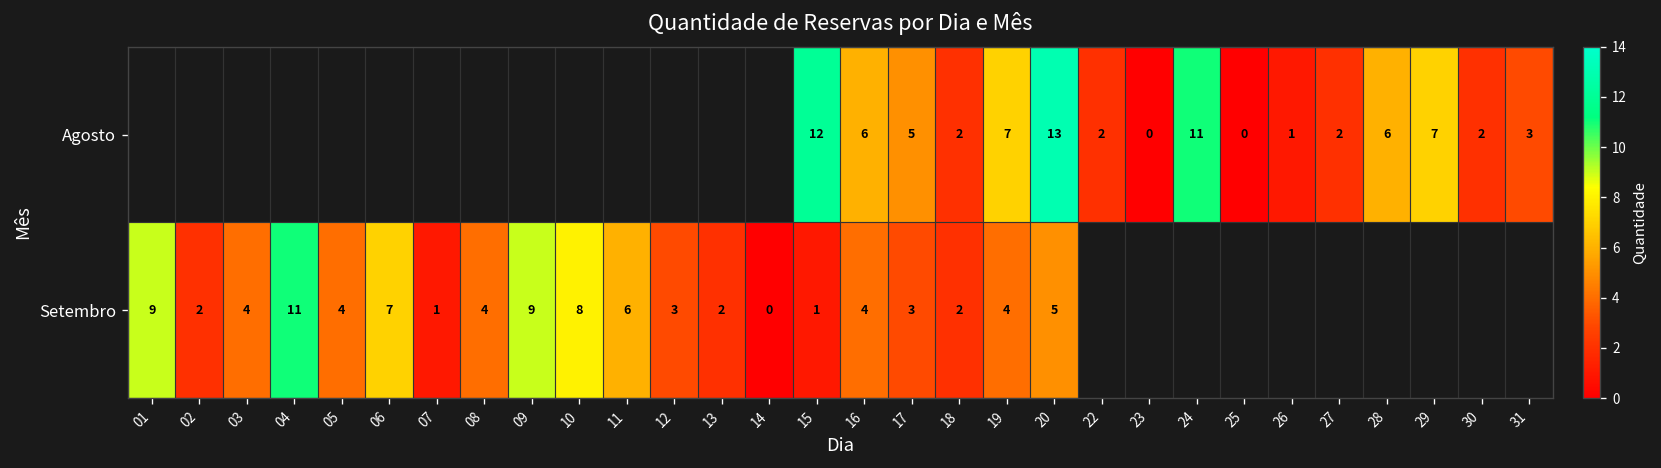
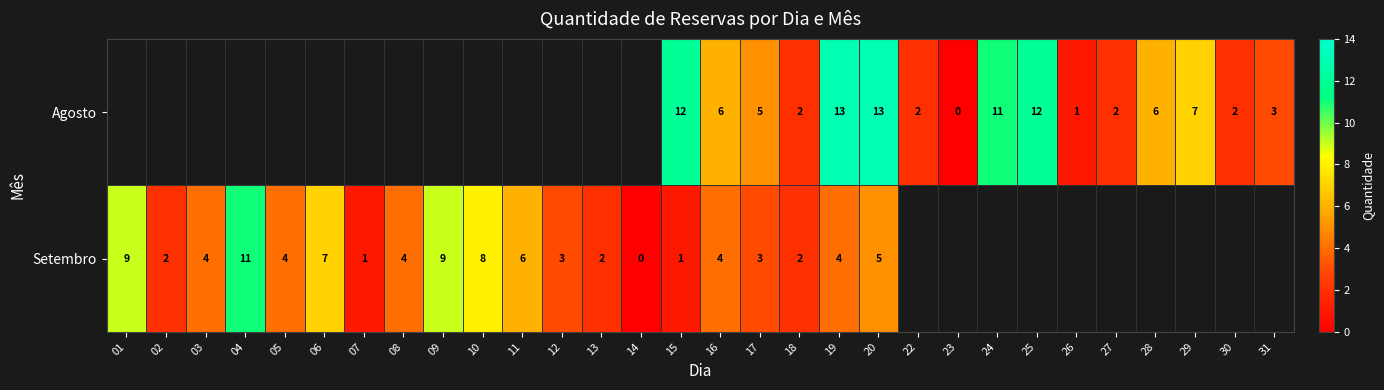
  {
    "Agosto": {
      "15": 12,
      "16": 6,
      "17": 5,
      "18": 2,
-     "19": 7,
+     "19": 13,
      "20": 13,
      "22": 2,
      "23": 0,
      "24": 11,
-     "25": 0,
+     "25": 12,
      "26": 1,
      "27": 2,
      "28": 6,
      "29": 7,
      "30": 2,
      "31": 3
    },
    "Setembro": {
      "01": 9,
      "02": 2,
      "03": 4,
      "04": 11,
      "05": 4,
      "06": 7,
      "07": 1,
      "08": 4,
      "09": 9,
      "10": 8,
      "11": 6,
      "12": 3,
      "13": 2,
      "14": 0,
      "15": 1,
      "16": 4,
      "17": 3,
      "18": 2,
      "19": 4,
      "20": 5
    }
  }
